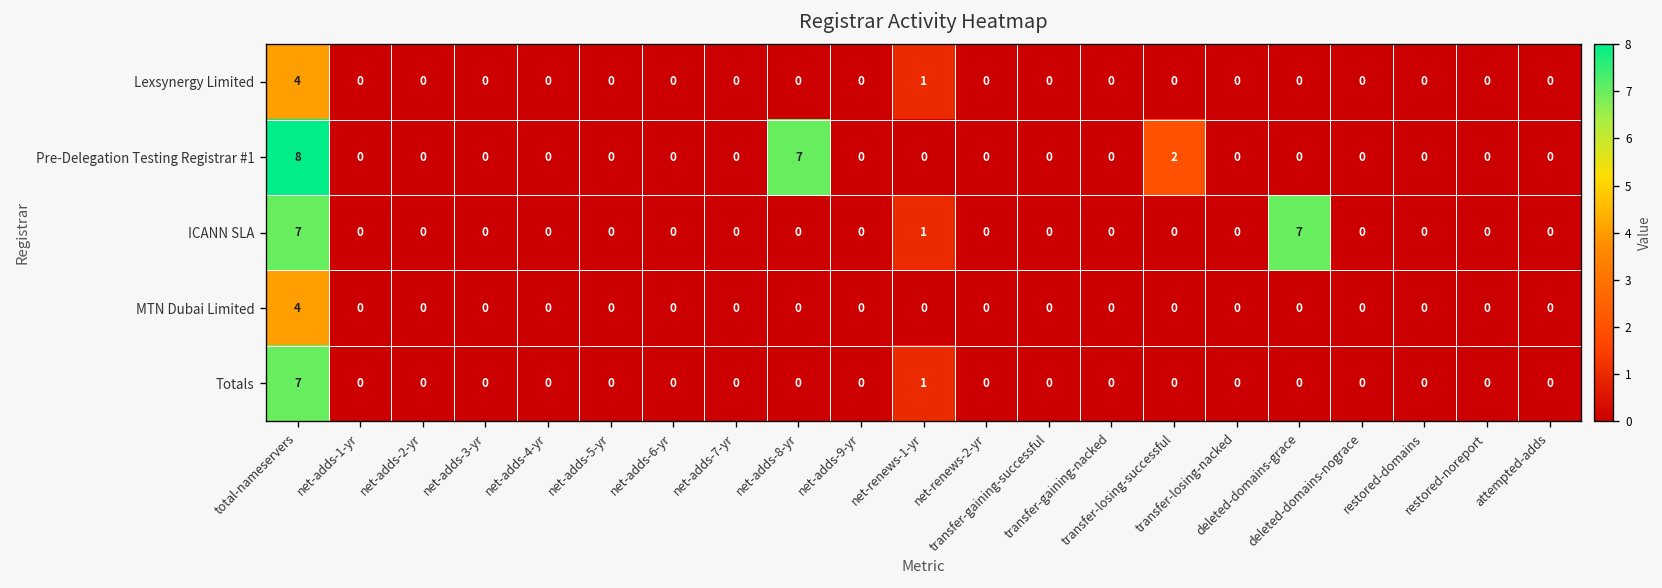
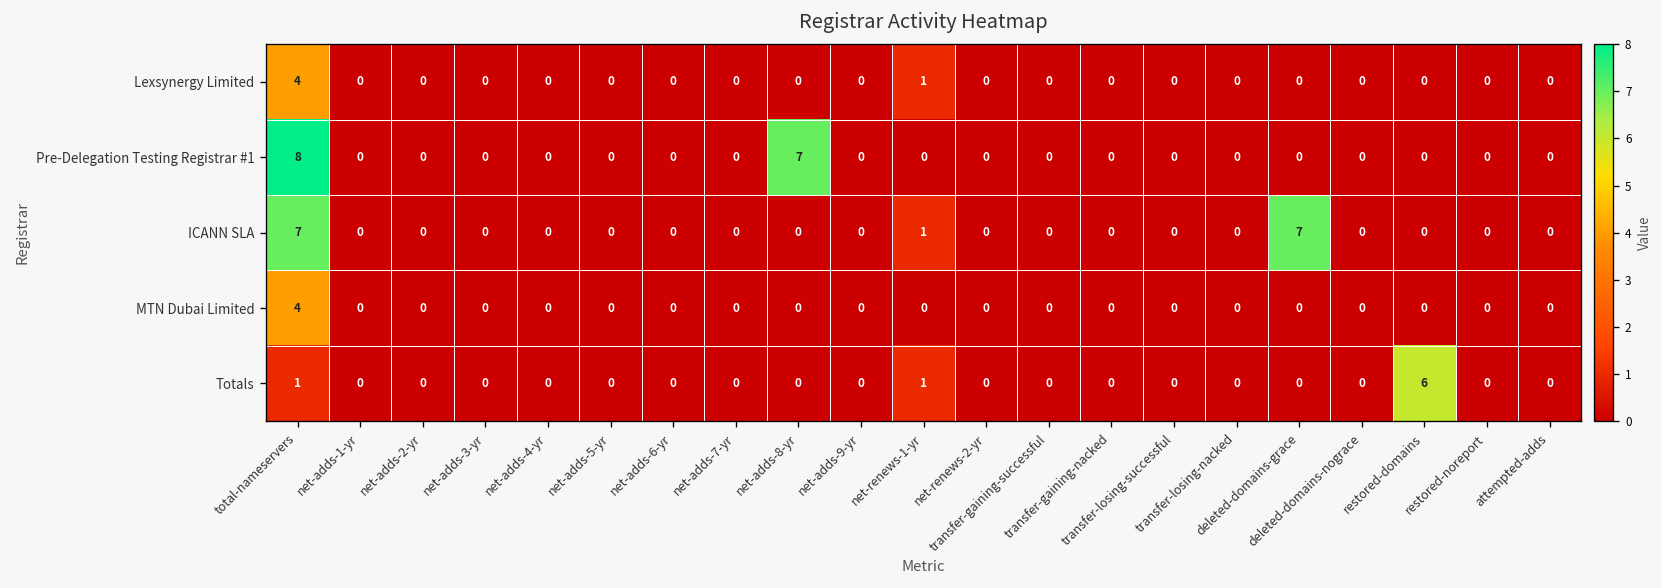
  {
    "Lexsynergy Limited": {
      "total-nameservers": 4,
      "net-adds-1-yr": 0,
      "net-adds-2-yr": 0,
      "net-adds-3-yr": 0,
      "net-adds-4-yr": 0,
      "net-adds-5-yr": 0,
      "net-adds-6-yr": 0,
      "net-adds-7-yr": 0,
      "net-adds-8-yr": 0,
      "net-adds-9-yr": 0,
      "net-renews-1-yr": 1,
      "net-renews-2-yr": 0,
      "transfer-gaining-successful": 0,
      "transfer-gaining-nacked": 0,
      "transfer-losing-successful": 0,
      "transfer-losing-nacked": 0,
      "deleted-domains-grace": 0,
      "deleted-domains-nograce": 0,
      "restored-domains": 0,
      "restored-noreport": 0,
      "attempted-adds": 0
    },
    "Pre-Delegation Testing Registrar #1": {
      "total-nameservers": 8,
      "net-adds-1-yr": 0,
      "net-adds-2-yr": 0,
      "net-adds-3-yr": 0,
      "net-adds-4-yr": 0,
      "net-adds-5-yr": 0,
      "net-adds-6-yr": 0,
      "net-adds-7-yr": 0,
      "net-adds-8-yr": 7,
      "net-adds-9-yr": 0,
      "net-renews-1-yr": 0,
      "net-renews-2-yr": 0,
      "transfer-gaining-successful": 0,
      "transfer-gaining-nacked": 0,
-     "transfer-losing-successful": 2,
+     "transfer-losing-successful": 0,
      "transfer-losing-nacked": 0,
      "deleted-domains-grace": 0,
      "deleted-domains-nograce": 0,
      "restored-domains": 0,
      "restored-noreport": 0,
      "attempted-adds": 0
    },
    "ICANN SLA": {
      "total-nameservers": 7,
      "net-adds-1-yr": 0,
      "net-adds-2-yr": 0,
      "net-adds-3-yr": 0,
      "net-adds-4-yr": 0,
      "net-adds-5-yr": 0,
      "net-adds-6-yr": 0,
      "net-adds-7-yr": 0,
      "net-adds-8-yr": 0,
      "net-adds-9-yr": 0,
      "net-renews-1-yr": 1,
      "net-renews-2-yr": 0,
      "transfer-gaining-successful": 0,
      "transfer-gaining-nacked": 0,
      "transfer-losing-successful": 0,
      "transfer-losing-nacked": 0,
      "deleted-domains-grace": 7,
      "deleted-domains-nograce": 0,
      "restored-domains": 0,
      "restored-noreport": 0,
      "attempted-adds": 0
    },
    "MTN Dubai Limited": {
      "total-nameservers": 4,
      "net-adds-1-yr": 0,
      "net-adds-2-yr": 0,
      "net-adds-3-yr": 0,
      "net-adds-4-yr": 0,
      "net-adds-5-yr": 0,
      "net-adds-6-yr": 0,
      "net-adds-7-yr": 0,
      "net-adds-8-yr": 0,
      "net-adds-9-yr": 0,
      "net-renews-1-yr": 0,
      "net-renews-2-yr": 0,
      "transfer-gaining-successful": 0,
      "transfer-gaining-nacked": 0,
      "transfer-losing-successful": 0,
      "transfer-losing-nacked": 0,
      "deleted-domains-grace": 0,
      "deleted-domains-nograce": 0,
      "restored-domains": 0,
      "restored-noreport": 0,
      "attempted-adds": 0
    },
    "Totals": {
-     "total-nameservers": 7,
+     "total-nameservers": 1,
      "net-adds-1-yr": 0,
      "net-adds-2-yr": 0,
      "net-adds-3-yr": 0,
      "net-adds-4-yr": 0,
      "net-adds-5-yr": 0,
      "net-adds-6-yr": 0,
      "net-adds-7-yr": 0,
      "net-adds-8-yr": 0,
      "net-adds-9-yr": 0,
      "net-renews-1-yr": 1,
      "net-renews-2-yr": 0,
      "transfer-gaining-successful": 0,
      "transfer-gaining-nacked": 0,
      "transfer-losing-successful": 0,
      "transfer-losing-nacked": 0,
      "deleted-domains-grace": 0,
      "deleted-domains-nograce": 0,
-     "restored-domains": 0,
+     "restored-domains": 6,
      "restored-noreport": 0,
      "attempted-adds": 0
    }
  }
